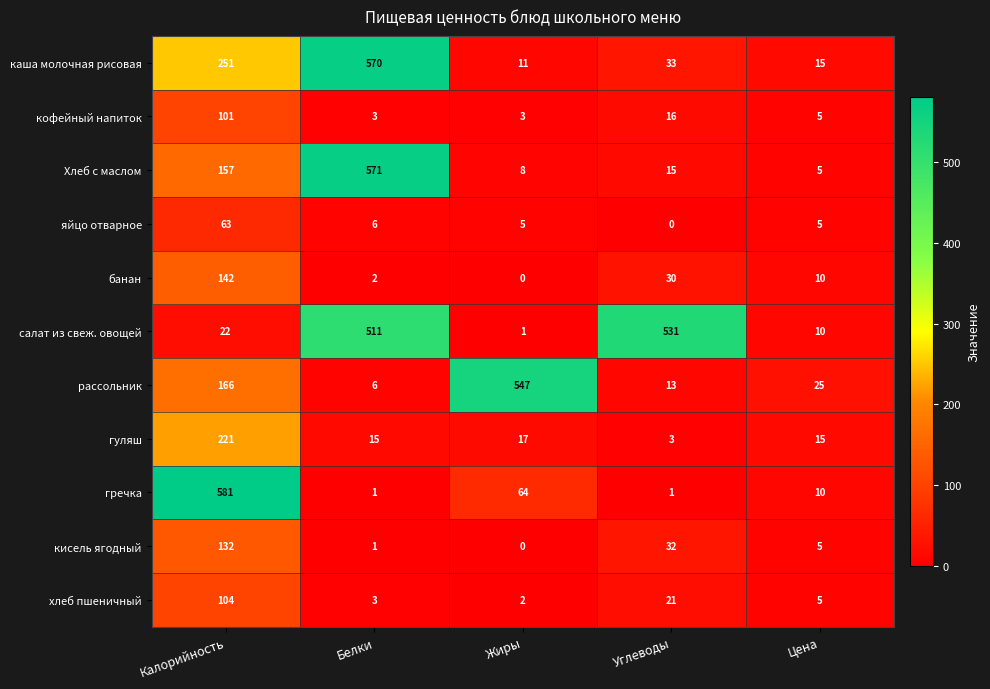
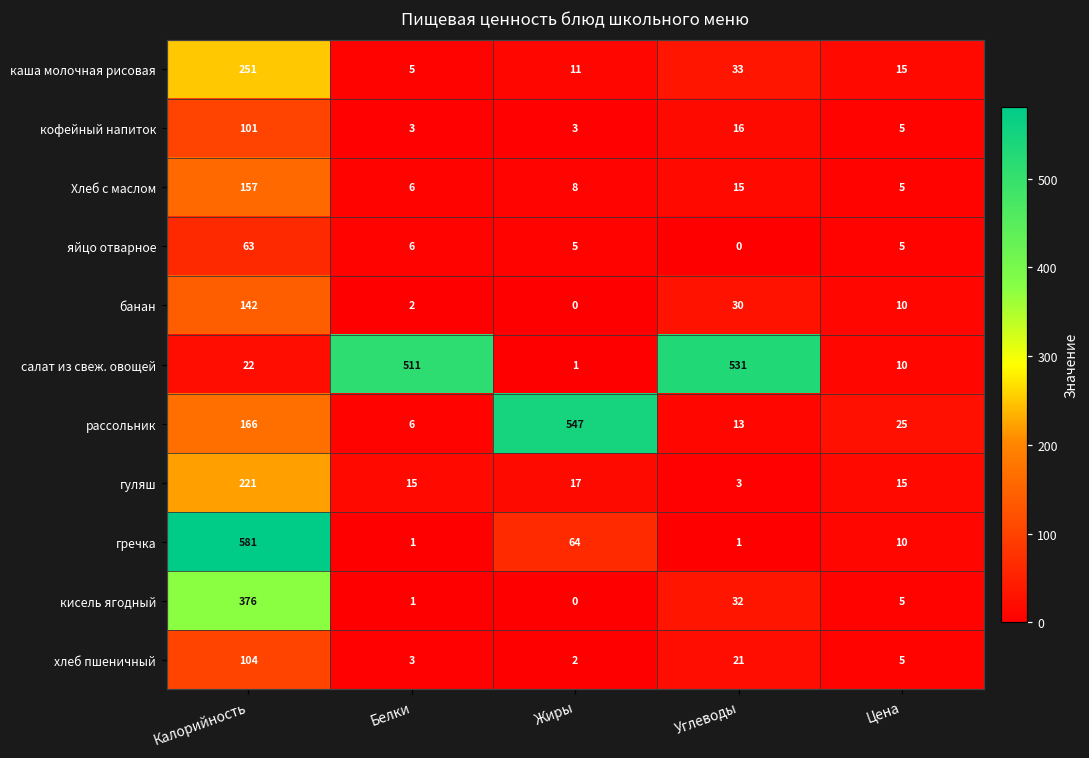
  {
    "каша молочная рисовая": {
      "Калорийность": 251,
-     "Белки": 570,
+     "Белки": 5,
      "Жиры": 11,
      "Углеводы": 33,
      "Цена": 15
    },
    "кофейный напиток": {
      "Калорийность": 101,
      "Белки": 3,
      "Жиры": 3,
      "Углеводы": 16,
      "Цена": 5
    },
    "Хлеб с маслом": {
      "Калорийность": 157,
-     "Белки": 571,
+     "Белки": 6,
      "Жиры": 8,
      "Углеводы": 15,
      "Цена": 5
    },
    "яйцо отварное": {
      "Калорийность": 63,
      "Белки": 6,
      "Жиры": 5,
      "Углеводы": 0,
      "Цена": 5
    },
    "банан": {
      "Калорийность": 142,
      "Белки": 2,
      "Жиры": 0,
      "Углеводы": 30,
      "Цена": 10
    },
    "салат из свеж. овощей": {
      "Калорийность": 22,
      "Белки": 511,
      "Жиры": 1,
      "Углеводы": 531,
      "Цена": 10
    },
    "рассольник": {
      "Калорийность": 166,
      "Белки": 6,
      "Жиры": 547,
      "Углеводы": 13,
      "Цена": 25
    },
    "гуляш": {
      "Калорийность": 221,
      "Белки": 15,
      "Жиры": 17,
      "Углеводы": 3,
      "Цена": 15
    },
    "гречка": {
      "Калорийность": 581,
      "Белки": 1,
      "Жиры": 64,
      "Углеводы": 1,
      "Цена": 10
    },
    "кисель ягодный": {
-     "Калорийность": 132,
+     "Калорийность": 376,
      "Белки": 1,
      "Жиры": 0,
      "Углеводы": 32,
      "Цена": 5
    },
    "хлеб пшеничный": {
      "Калорийность": 104,
      "Белки": 3,
      "Жиры": 2,
      "Углеводы": 21,
      "Цена": 5
    }
  }
